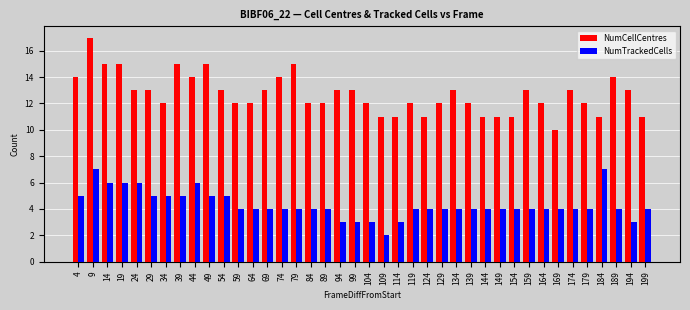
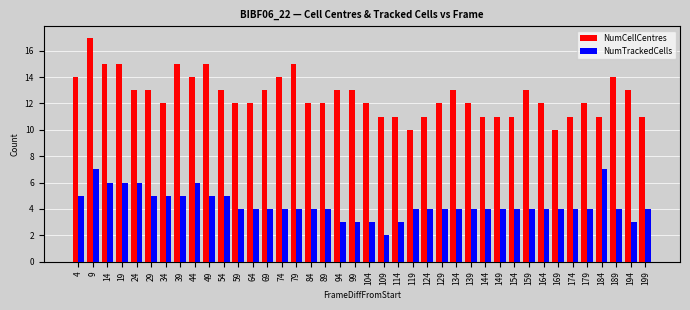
  {
    "NumCellCentres": {
      "4": 14,
      "9": 17,
      "14": 15,
      "19": 15,
      "24": 13,
      "29": 13,
      "34": 12,
      "39": 15,
      "44": 14,
      "49": 15,
      "54": 13,
      "59": 12,
      "64": 12,
      "69": 13,
      "74": 14,
      "79": 15,
      "84": 12,
      "89": 12,
      "94": 13,
      "99": 13,
      "104": 12,
      "109": 11,
      "114": 11,
-     "119": 12,
+     "119": 10,
      "124": 11,
      "129": 12,
      "134": 13,
      "139": 12,
      "144": 11,
      "149": 11,
      "154": 11,
      "159": 13,
      "164": 12,
      "169": 10,
-     "174": 13,
+     "174": 11,
      "179": 12,
      "184": 11,
      "189": 14,
      "194": 13,
      "199": 11
    },
    "NumTrackedCells": {
      "4": 5,
      "9": 7,
      "14": 6,
      "19": 6,
      "24": 6,
      "29": 5,
      "34": 5,
      "39": 5,
      "44": 6,
      "49": 5,
      "54": 5,
      "59": 4,
      "64": 4,
      "69": 4,
      "74": 4,
      "79": 4,
      "84": 4,
      "89": 4,
      "94": 3,
      "99": 3,
      "104": 3,
      "109": 2,
      "114": 3,
      "119": 4,
      "124": 4,
      "129": 4,
      "134": 4,
      "139": 4,
      "144": 4,
      "149": 4,
      "154": 4,
      "159": 4,
      "164": 4,
      "169": 4,
      "174": 4,
      "179": 4,
      "184": 7,
      "189": 4,
      "194": 3,
      "199": 4
    }
  }
